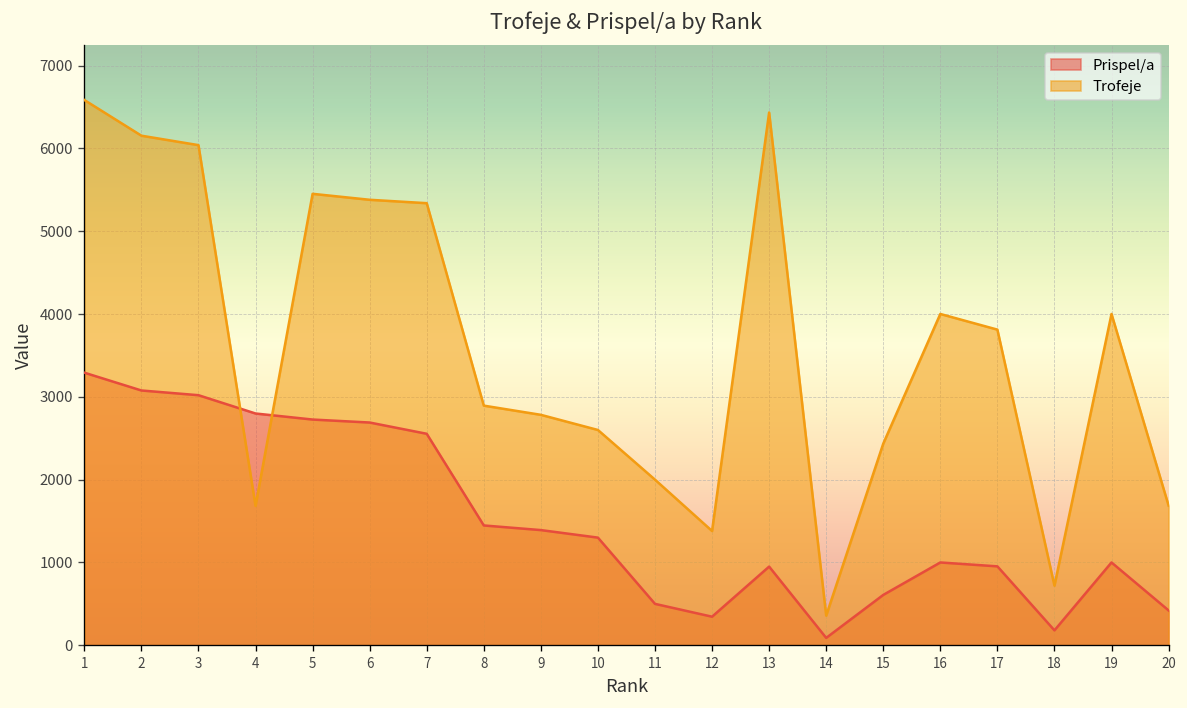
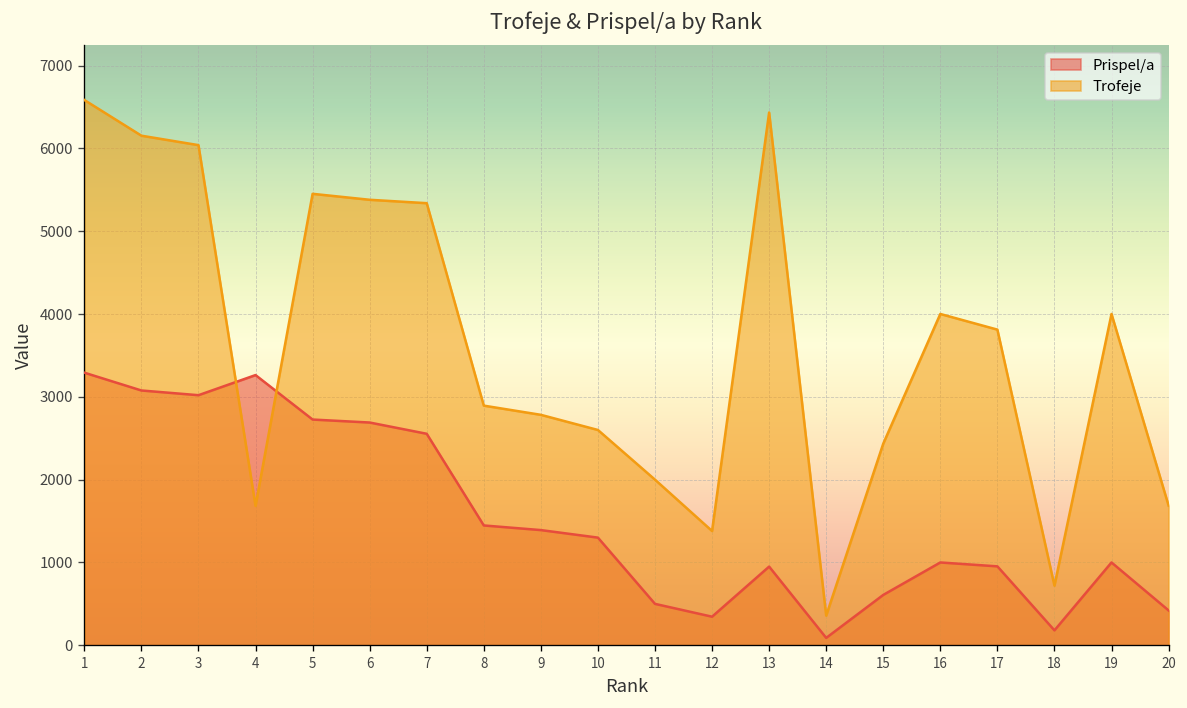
  {
    "Prispel/a": {
      "1": 3300,
      "2": 3100,
      "3": 3000,
-     "4": 2800,
+     "4": 3300,
      "5": 2700,
      "6": 2700,
      "7": 2600,
      "8": 1400,
      "9": 1400,
      "10": 1300,
      "11": 500,
      "12": 300,
      "13": 1000,
      "14": 100,
      "15": 600,
      "16": 1000,
      "17": 1000,
      "18": 200,
      "19": 1000,
      "20": 400
    },
    "Trofeje": {
      "1": 6600,
      "2": 6200,
      "3": 6000,
      "4": 1700,
      "5": 5500,
      "6": 5400,
      "7": 5300,
      "8": 2900,
      "9": 2800,
      "10": 2600,
      "11": 2000,
      "12": 1400,
      "13": 6400,
      "14": 400,
      "15": 2400,
      "16": 4000,
      "17": 3800,
      "18": 700,
      "19": 4000,
      "20": 1700
    }
  }
